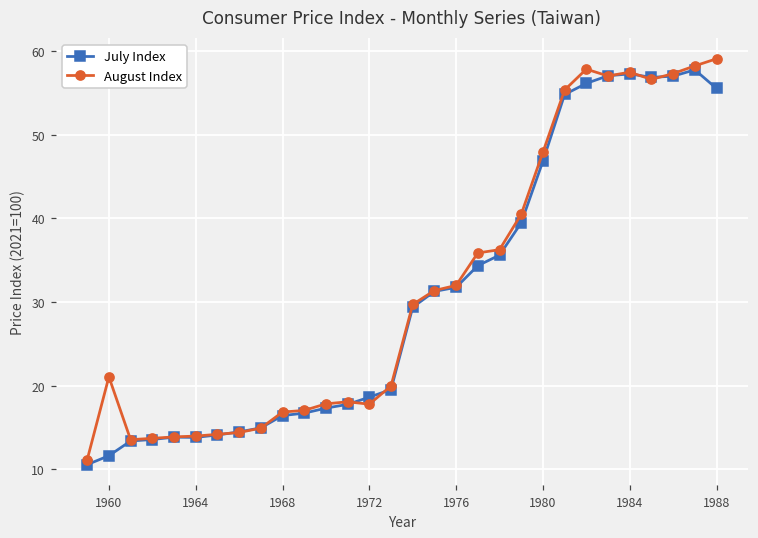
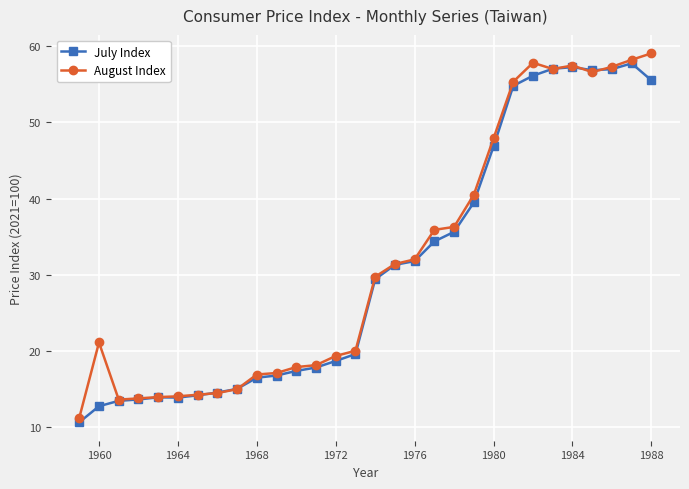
  {
    "July Index": {
-     "1960": 12,
+     "1960": 13,
      "1968": 16,
      "1972": 19,
      "1980": 47,
      "1988": 56
    },
    "August Index": {
      "1960": 21,
      "1968": 17,
-     "1972": 18,
+     "1972": 19,
      "1980": 48,
      "1988": 59
    }
  }
